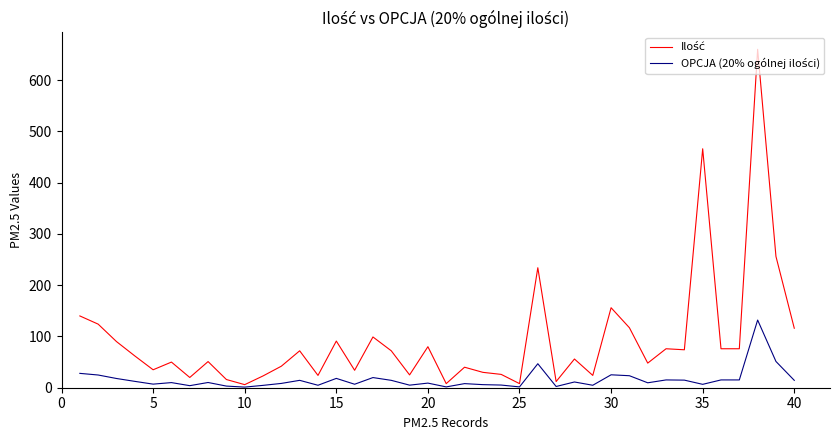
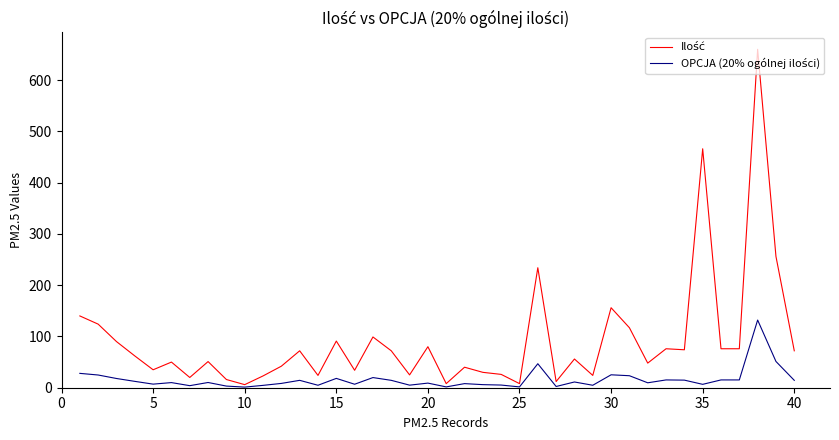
  {
    "Ilość": {
      "5": 40,
      "15": 90,
      "20": 80,
      "25": 10,
      "30": 160,
      "35": 470,
-     "40": 120
+     "40": 70
    },
    "OPCJA (20% ogólnej ilości)": {
      "5": 10,
      "15": 20,
      "20": 10,
      "25": 0,
      "30": 30,
      "35": 10,
      "40": 10
    }
  }
